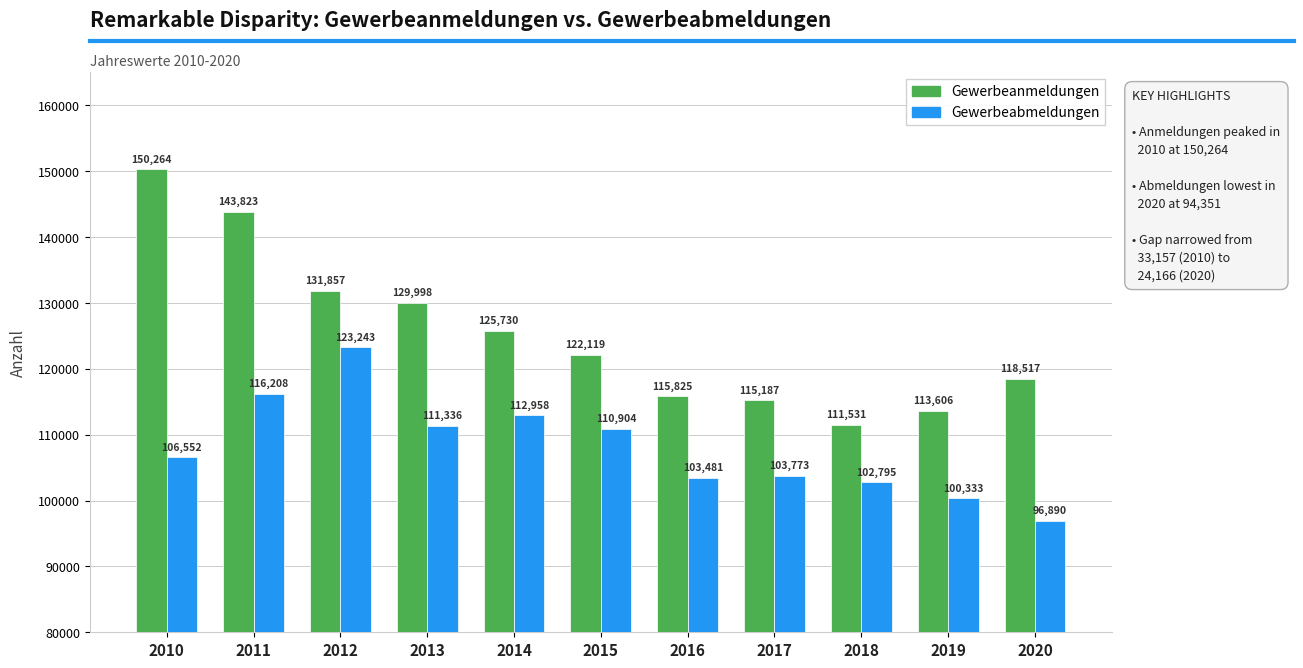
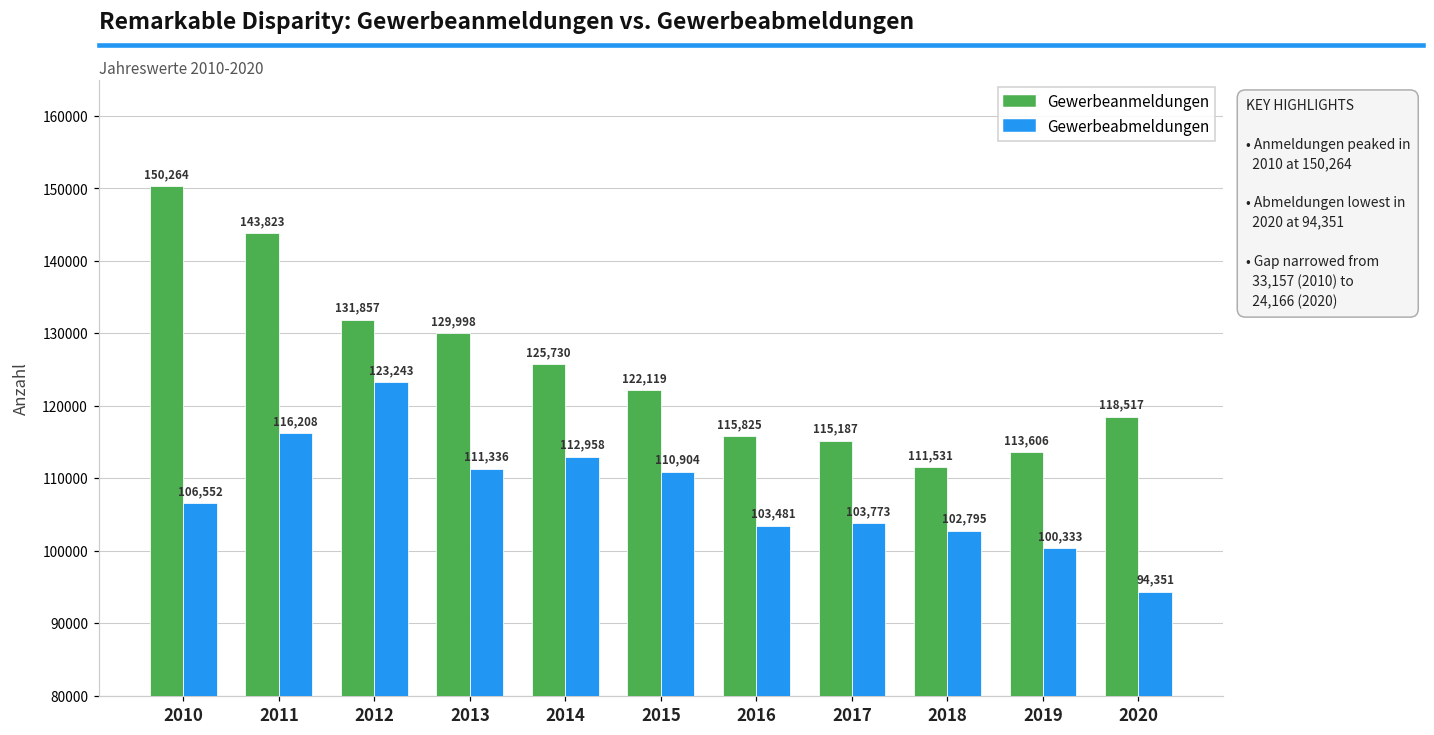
  {
    "Gewerbeanmeldungen": {
      "2010": "150,264",
      "2011": "143,823",
      "2012": "131,857",
      "2013": "129,998",
      "2014": "125,730",
      "2015": "122,119",
      "2016": "115,825",
      "2017": "115,187",
      "2018": "111,531",
      "2019": "113,606",
      "2020": "118,517"
    },
    "Gewerbeabmeldungen": {
      "2010": "106,552",
      "2011": "116,208",
      "2012": "123,243",
      "2013": "111,336",
      "2014": "112,958",
      "2015": "110,904",
      "2016": "103,481",
      "2017": "103,773",
      "2018": "102,795",
      "2019": "100,333",
-     "2020": "96,890"
+     "2020": "94,351"
    }
  }
